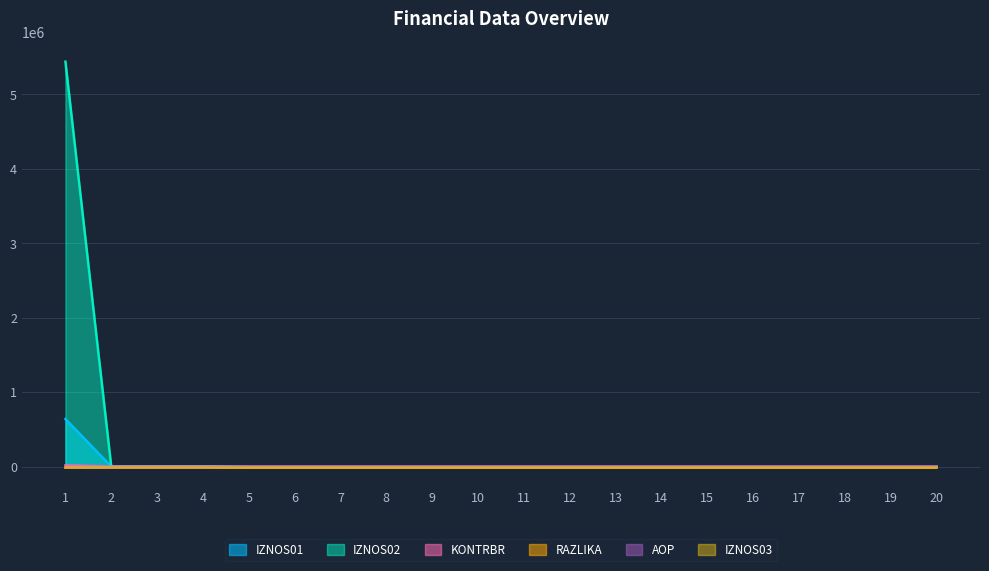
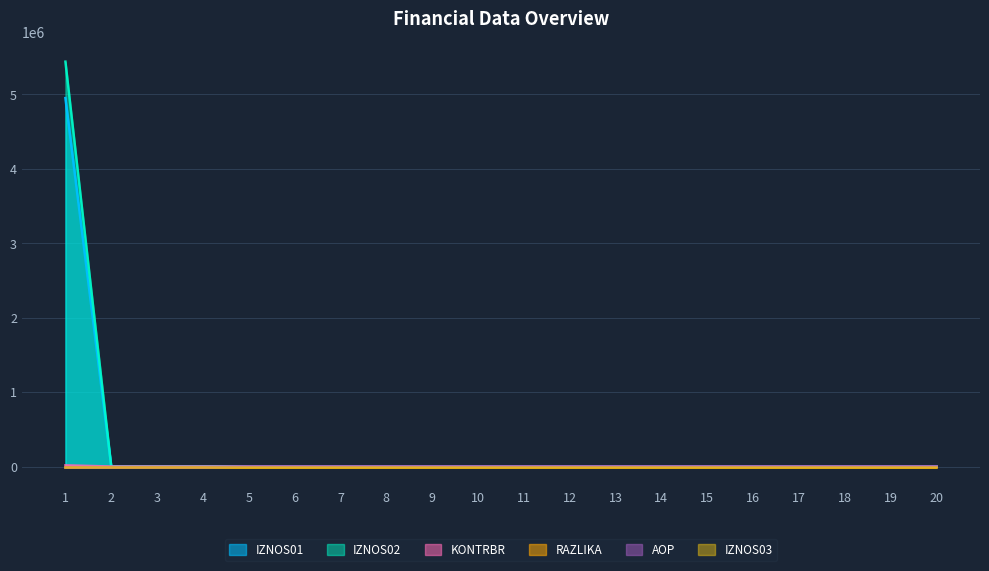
  {
    "IZNOS01": {
-     "1": 600000
+     "1": 5000000
    },
    "IZNOS02": {
      "1": 5400000
    }
  }
